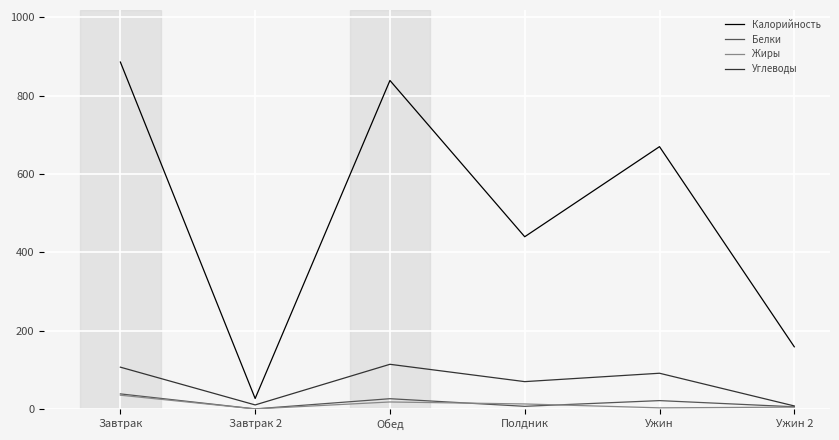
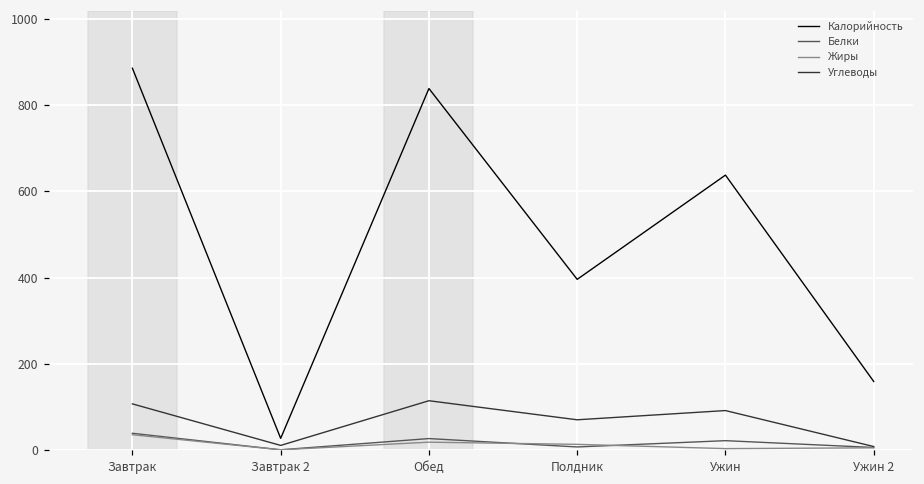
  {
    "Калорийность": {
      "Завтрак": 890,
      "Завтрак 2": 30,
      "Обед": 840,
-     "Полдник": 440,
-     "Ужин": 670,
+     "Полдник": 400,
+     "Ужин": 640,
      "Ужин 2": 160
    },
    "Жиры": {
      "Обед": 20,
      "Ужин": 0
    }
  }
